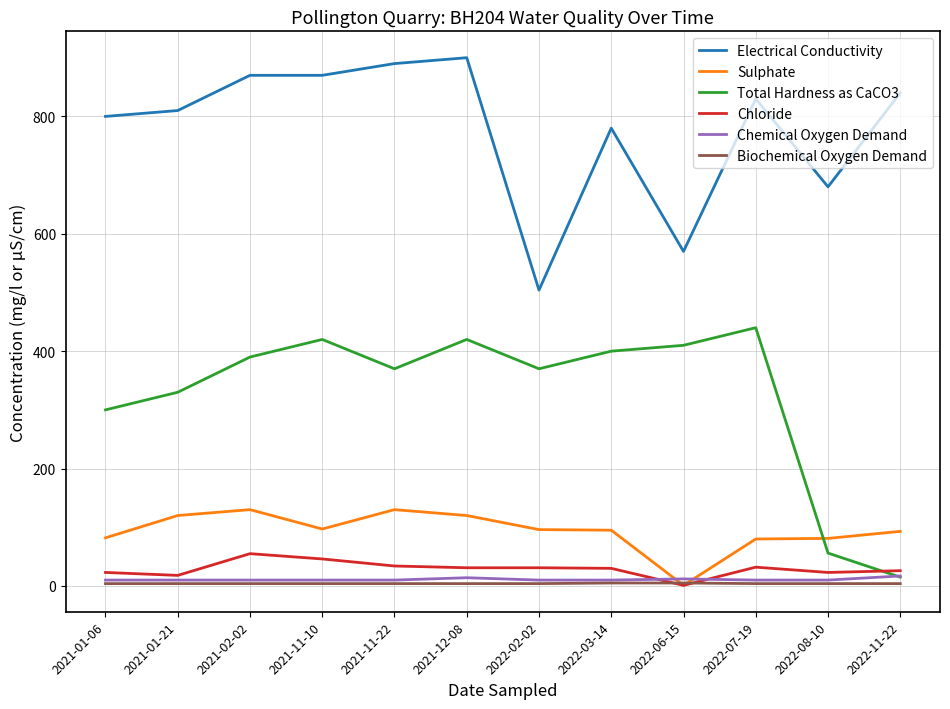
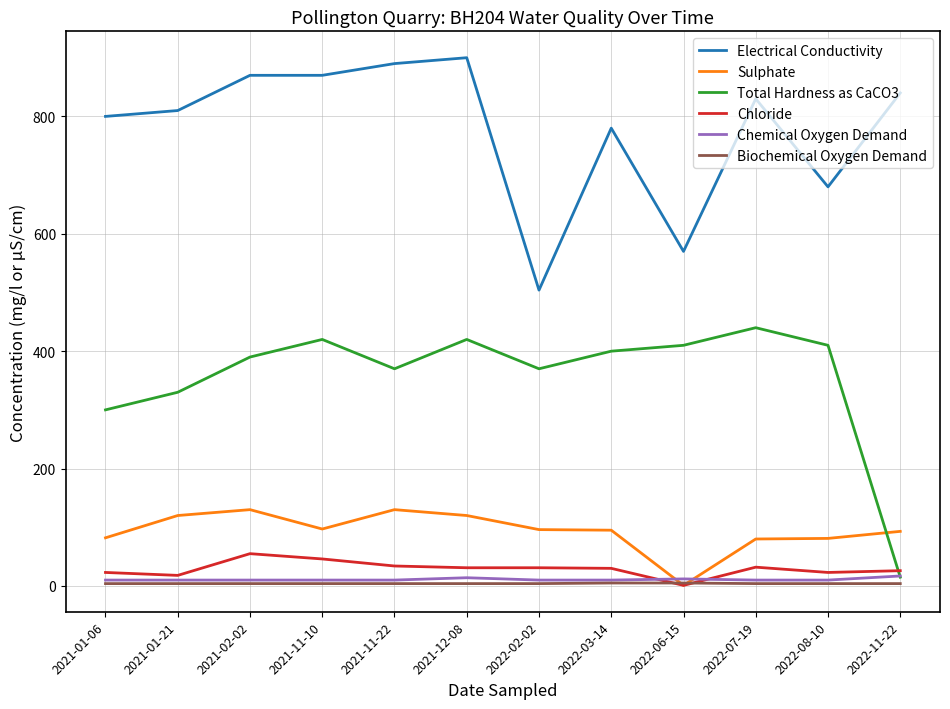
  {
    "Electrical Conductivity": {
      "2021-01-06": 800,
      "2021-01-21": 810,
      "2021-02-02": 870,
      "2021-11-10": 870,
      "2021-11-22": 890,
      "2021-12-08": 900,
      "2022-02-02": 500,
      "2022-03-14": 780,
      "2022-06-15": 570,
      "2022-08-10": 680
    },
    "Sulphate": {
      "2021-01-06": 80,
      "2021-01-21": 120,
      "2021-02-02": 130,
      "2021-11-10": 100,
      "2021-11-22": 130,
      "2021-12-08": 120,
      "2022-02-02": 100,
      "2022-03-14": 100,
      "2022-07-19": 80,
      "2022-08-10": 80,
      "2022-11-22": 90
    },
    "Total Hardness as CaCO3": {
      "2021-01-06": 300,
      "2021-01-21": 330,
      "2021-02-02": 390,
      "2021-11-10": 420,
      "2021-11-22": 370,
      "2021-12-08": 420,
      "2022-02-02": 370,
      "2022-03-14": 400,
      "2022-06-15": 410,
      "2022-07-19": 440,
-     "2022-08-10": 60
+     "2022-08-10": 410
    },
    "Chloride": {
      "2021-01-06": 20,
      "2021-01-21": 20,
      "2021-02-02": 60,
      "2021-11-10": 50,
      "2021-11-22": 30,
      "2021-12-08": 30,
      "2022-02-02": 30,
      "2022-03-14": 30,
      "2022-07-19": 30,
      "2022-08-10": 20,
      "2022-11-22": 30
    },
    "Chemical Oxygen Demand": {
      "2021-01-06": 10,
      "2021-01-21": 10,
      "2021-02-02": 10,
      "2021-11-10": 10,
      "2021-11-22": 10,
      "2021-12-08": 10,
      "2022-02-02": 10,
      "2022-03-14": 10,
      "2022-06-15": 10,
      "2022-07-19": 10,
      "2022-08-10": 10
    },
    "Biochemical Oxygen Demand": {
      "2021-01-06": 0,
      "2021-01-21": 0,
      "2021-02-02": 0,
      "2021-11-10": 0,
      "2021-11-22": 0,
      "2021-12-08": 0,
      "2022-02-02": 0,
      "2022-03-14": 10,
      "2022-07-19": 0,
      "2022-08-10": 0,
      "2022-11-22": 0
    }
  }
